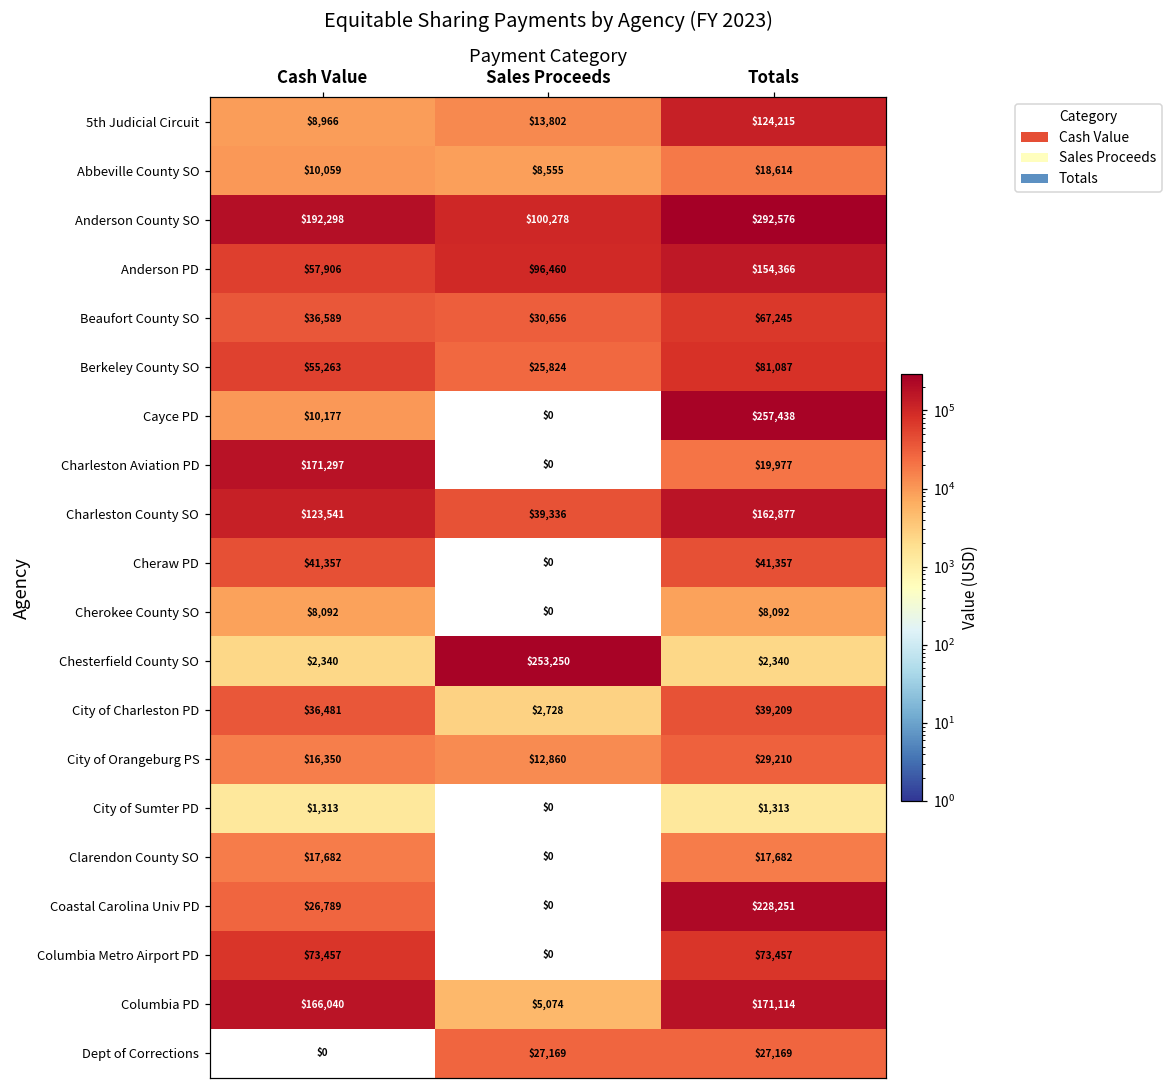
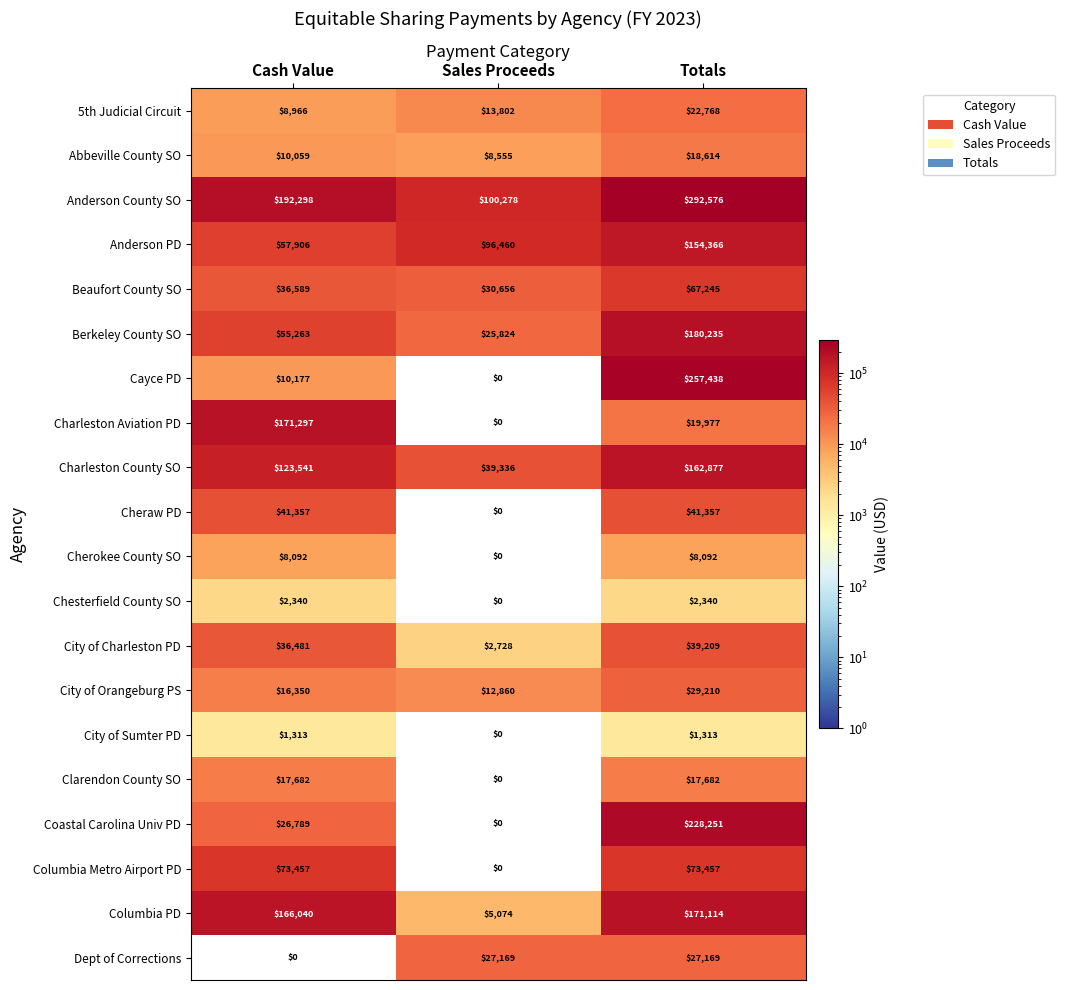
  {
    "5th Judicial Circuit": {
      "Cash Value": "$8,966",
      "Sales Proceeds": "$13,802",
-     "Totals": "$124,215"
+     "Totals": "$22,768"
    },
    "Abbeville County SO": {
      "Cash Value": "$10,059",
      "Sales Proceeds": "$8,555",
      "Totals": "$18,614"
    },
    "Anderson County SO": {
      "Cash Value": "$192,298",
      "Sales Proceeds": "$100,278",
      "Totals": "$292,576"
    },
    "Anderson PD": {
      "Cash Value": "$57,906",
      "Sales Proceeds": "$96,460",
      "Totals": "$154,366"
    },
    "Beaufort County SO": {
      "Cash Value": "$36,589",
      "Sales Proceeds": "$30,656",
      "Totals": "$67,245"
    },
    "Berkeley County SO": {
      "Cash Value": "$55,263",
      "Sales Proceeds": "$25,824",
-     "Totals": "$81,087"
+     "Totals": "$180,235"
    },
    "Cayce PD": {
      "Cash Value": "$10,177",
      "Sales Proceeds": "$0",
      "Totals": "$257,438"
    },
    "Charleston Aviation PD": {
      "Cash Value": "$171,297",
      "Sales Proceeds": "$0",
      "Totals": "$19,977"
    },
    "Charleston County SO": {
      "Cash Value": "$123,541",
      "Sales Proceeds": "$39,336",
      "Totals": "$162,877"
    },
    "Cheraw PD": {
      "Cash Value": "$41,357",
      "Sales Proceeds": "$0",
      "Totals": "$41,357"
    },
    "Cherokee County SO": {
      "Cash Value": "$8,092",
      "Sales Proceeds": "$0",
      "Totals": "$8,092"
    },
    "Chesterfield County SO": {
      "Cash Value": "$2,340",
-     "Sales Proceeds": "$253,250",
+     "Sales Proceeds": "$0",
      "Totals": "$2,340"
    },
    "City of Charleston PD": {
      "Cash Value": "$36,481",
      "Sales Proceeds": "$2,728",
      "Totals": "$39,209"
    },
    "City of Orangeburg PS": {
      "Cash Value": "$16,350",
      "Sales Proceeds": "$12,860",
      "Totals": "$29,210"
    },
    "City of Sumter PD": {
      "Cash Value": "$1,313",
      "Sales Proceeds": "$0",
      "Totals": "$1,313"
    },
    "Clarendon County SO": {
      "Cash Value": "$17,682",
      "Sales Proceeds": "$0",
      "Totals": "$17,682"
    },
    "Coastal Carolina Univ PD": {
      "Cash Value": "$26,789",
      "Sales Proceeds": "$0",
      "Totals": "$228,251"
    },
    "Columbia Metro Airport PD": {
      "Cash Value": "$73,457",
      "Sales Proceeds": "$0",
      "Totals": "$73,457"
    },
    "Columbia PD": {
      "Cash Value": "$166,040",
      "Sales Proceeds": "$5,074",
      "Totals": "$171,114"
    },
    "Dept of Corrections": {
      "Cash Value": "$0",
      "Sales Proceeds": "$27,169",
      "Totals": "$27,169"
    }
  }
